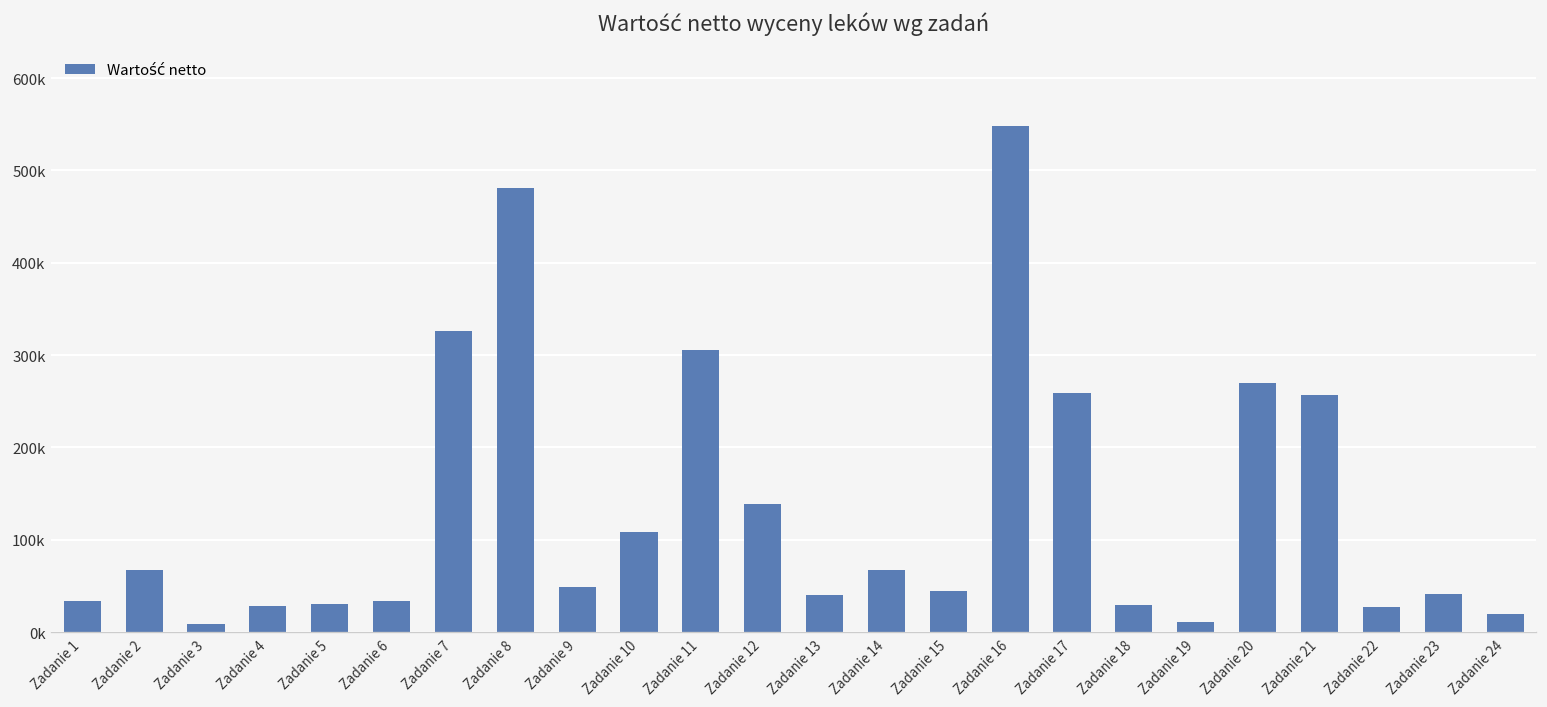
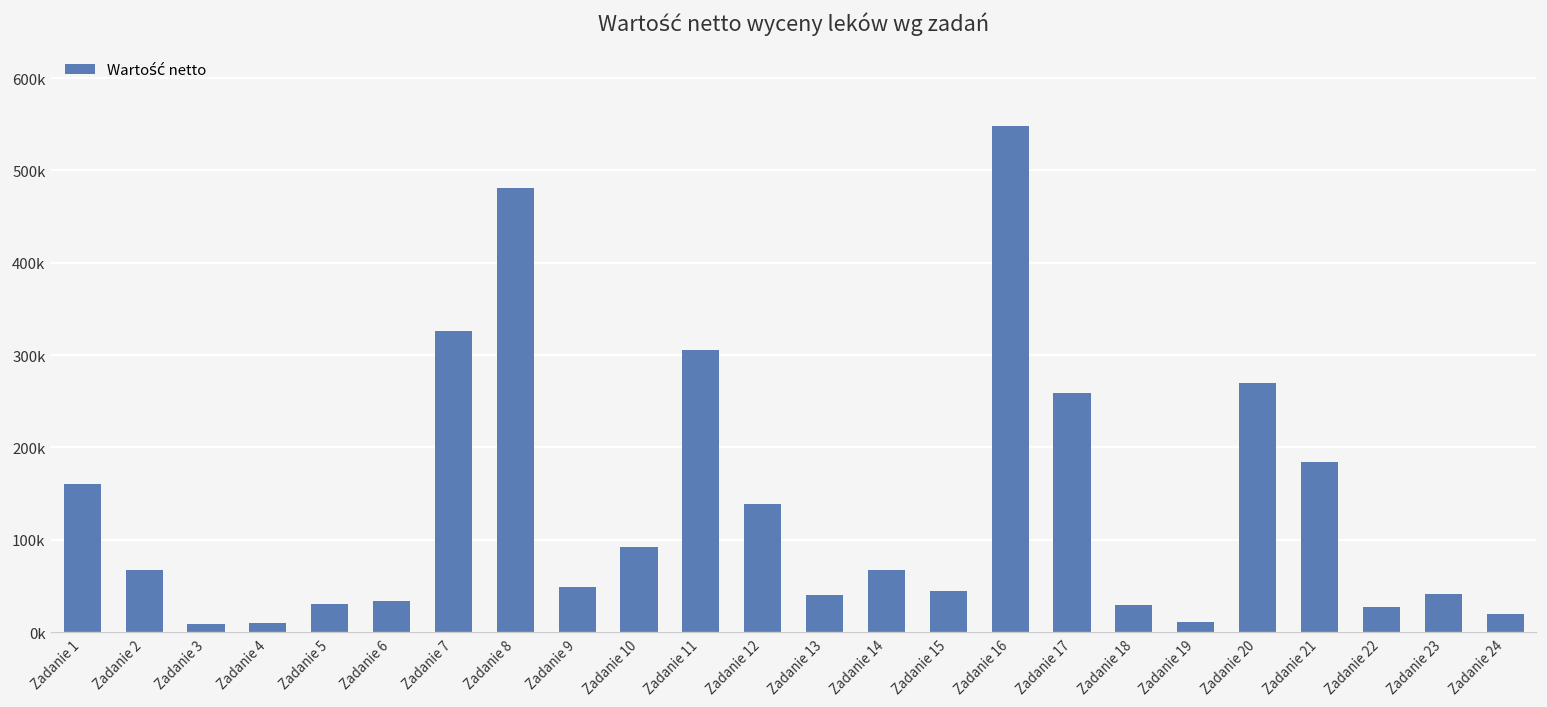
  {
-   "Zadanie 1": 30000,
+   "Zadanie 1": 160000,
    "Zadanie 2": 70000,
    "Zadanie 3": 10000,
-   "Zadanie 4": 30000,
+   "Zadanie 4": 10000,
    "Zadanie 5": 30000,
    "Zadanie 6": 30000,
    "Zadanie 7": 330000,
    "Zadanie 8": 480000,
    "Zadanie 9": 50000,
-   "Zadanie 10": 110000,
+   "Zadanie 10": 90000,
    "Zadanie 11": 310000,
    "Zadanie 12": 140000,
    "Zadanie 13": 40000,
    "Zadanie 14": 70000,
    "Zadanie 15": 40000,
    "Zadanie 16": 550000,
    "Zadanie 17": 260000,
    "Zadanie 18": 30000,
    "Zadanie 19": 10000,
    "Zadanie 20": 270000,
-   "Zadanie 21": 260000,
+   "Zadanie 21": 180000,
    "Zadanie 22": 30000,
    "Zadanie 23": 40000,
    "Zadanie 24": 20000
  }
